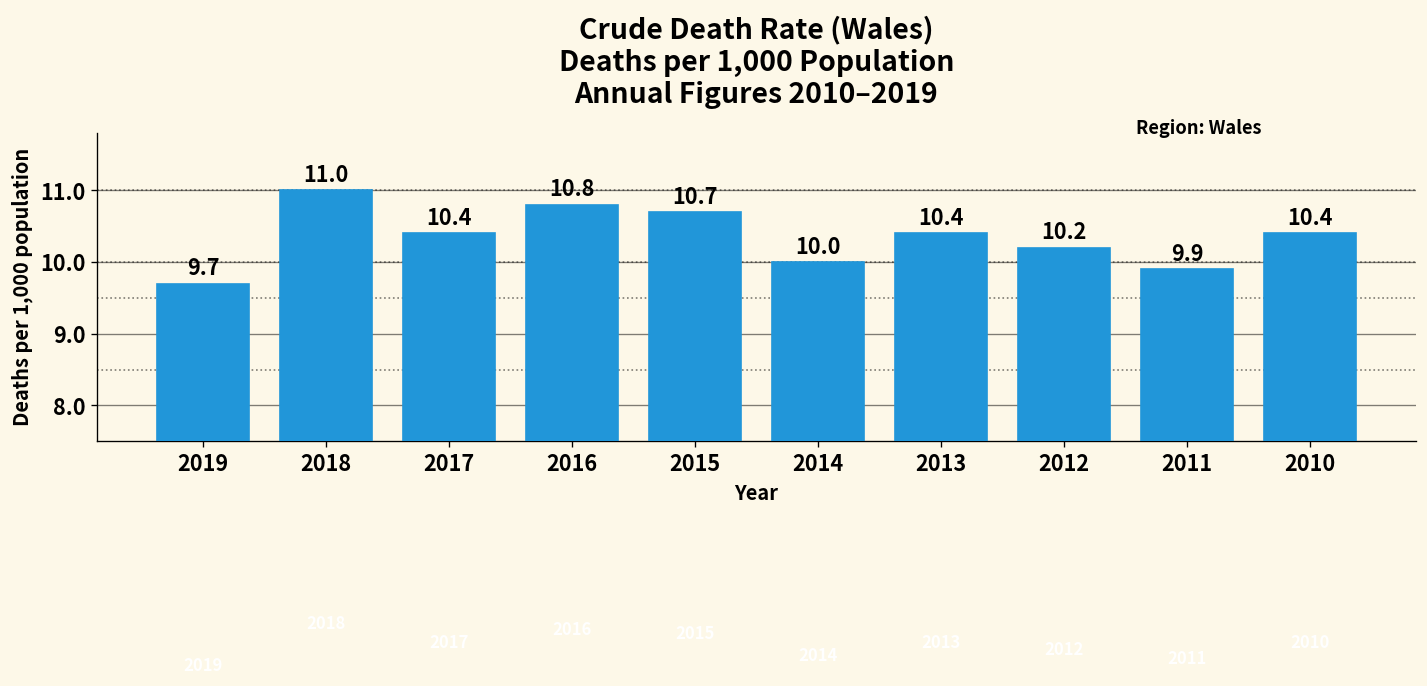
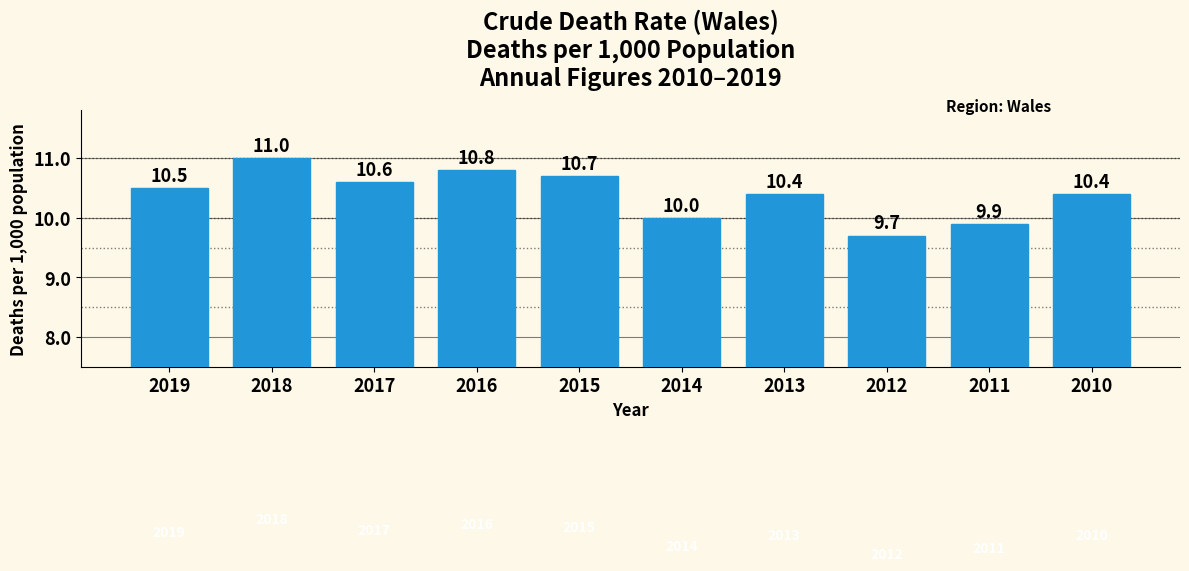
  {
-   "2019": 9.7,
+   "2019": 10.5,
    "2018": 11.0,
-   "2017": 10.4,
+   "2017": 10.6,
    "2016": 10.8,
    "2015": 10.7,
    "2014": 10.0,
    "2013": 10.4,
-   "2012": 10.2,
+   "2012": 9.7,
    "2011": 9.9,
    "2010": 10.4
  }
